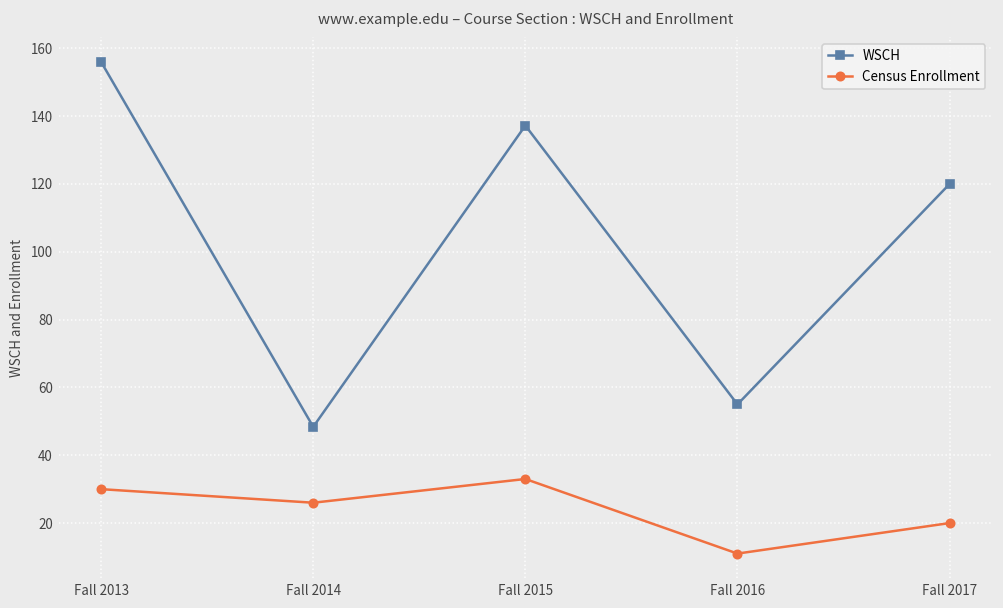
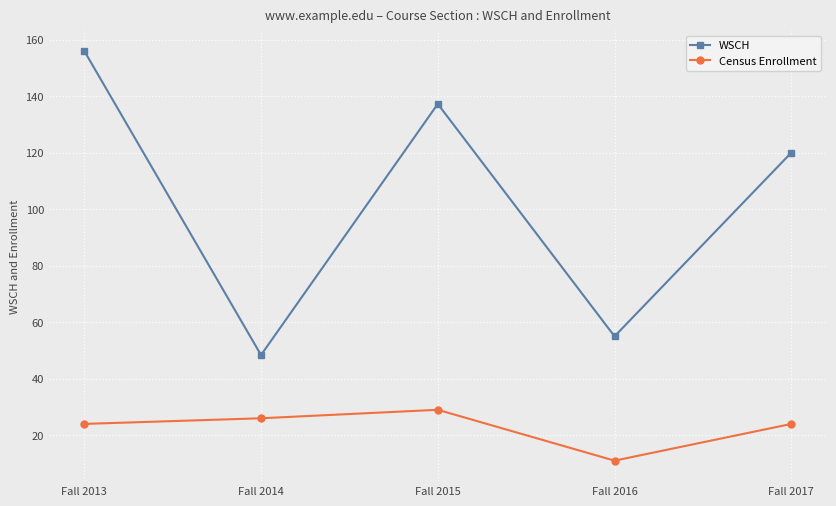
  {
    "WSCH": {
      "Fall 2013": 156,
      "Fall 2014": 48,
      "Fall 2015": 137,
      "Fall 2016": 55,
      "Fall 2017": 120
    },
    "Census Enrollment": {
-     "Fall 2013": 30,
+     "Fall 2013": 24,
      "Fall 2014": 26,
-     "Fall 2015": 33,
+     "Fall 2015": 29,
      "Fall 2016": 11,
-     "Fall 2017": 20
+     "Fall 2017": 24
    }
  }
